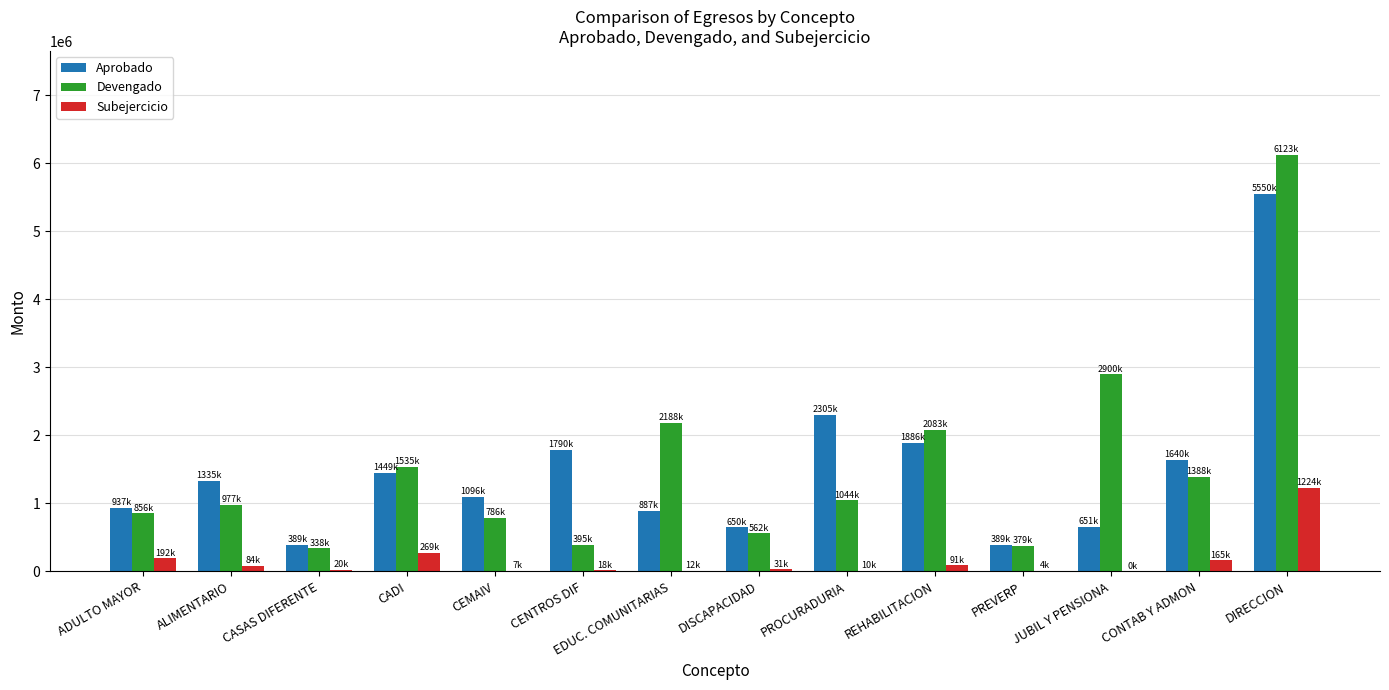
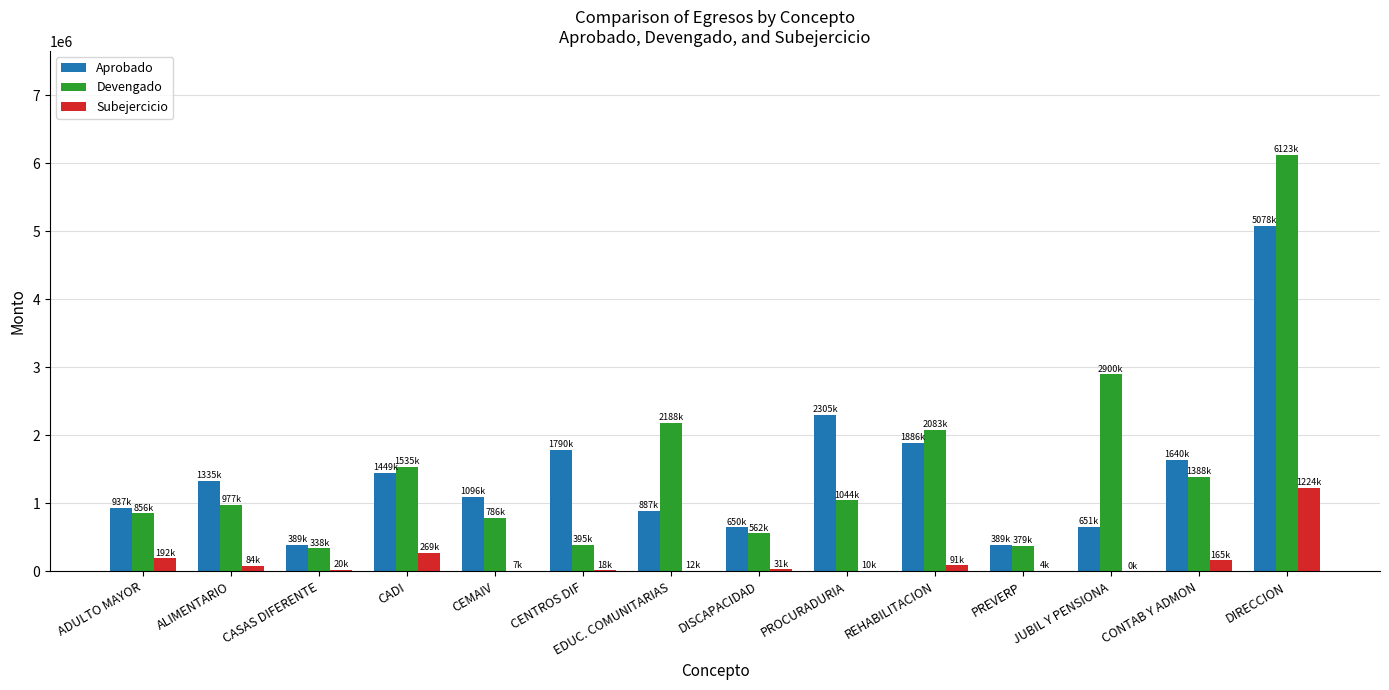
  {
    "Aprobado": {
      "ALIMENTARIO": "1335k",
      "CADI": "1449k",
      "CEMAIV": "1096k",
      "CENTROS DIF": "1790k",
      "EDUC. COMUNITARIAS": "887k",
      "DISCAPACIDAD": "650k",
      "CONTAB Y ADMON": "1640k",
-     "DIRECCION": "5550k"
+     "DIRECCION": "5078k"
    },
    "Devengado": {
      "ADULTO MAYOR": "856k",
      "CADI": "1535k",
      "EDUC. COMUNITARIAS": "2188k",
      "DISCAPACIDAD": "562k",
      "PREVERP": "379k"
    },
    "Subejercicio": {
      "ADULTO MAYOR": "192k",
      "CASAS DIFERENTE": "20k",
      "CEMAIV": "7k",
      "EDUC. COMUNITARIAS": "12k",
      "DISCAPACIDAD": "31k",
      "REHABILITACION": "91k",
      "PREVERP": "4k",
      "JUBIL Y PENSIONA": "0k",
      "CONTAB Y ADMON": "165k"
    }
  }
